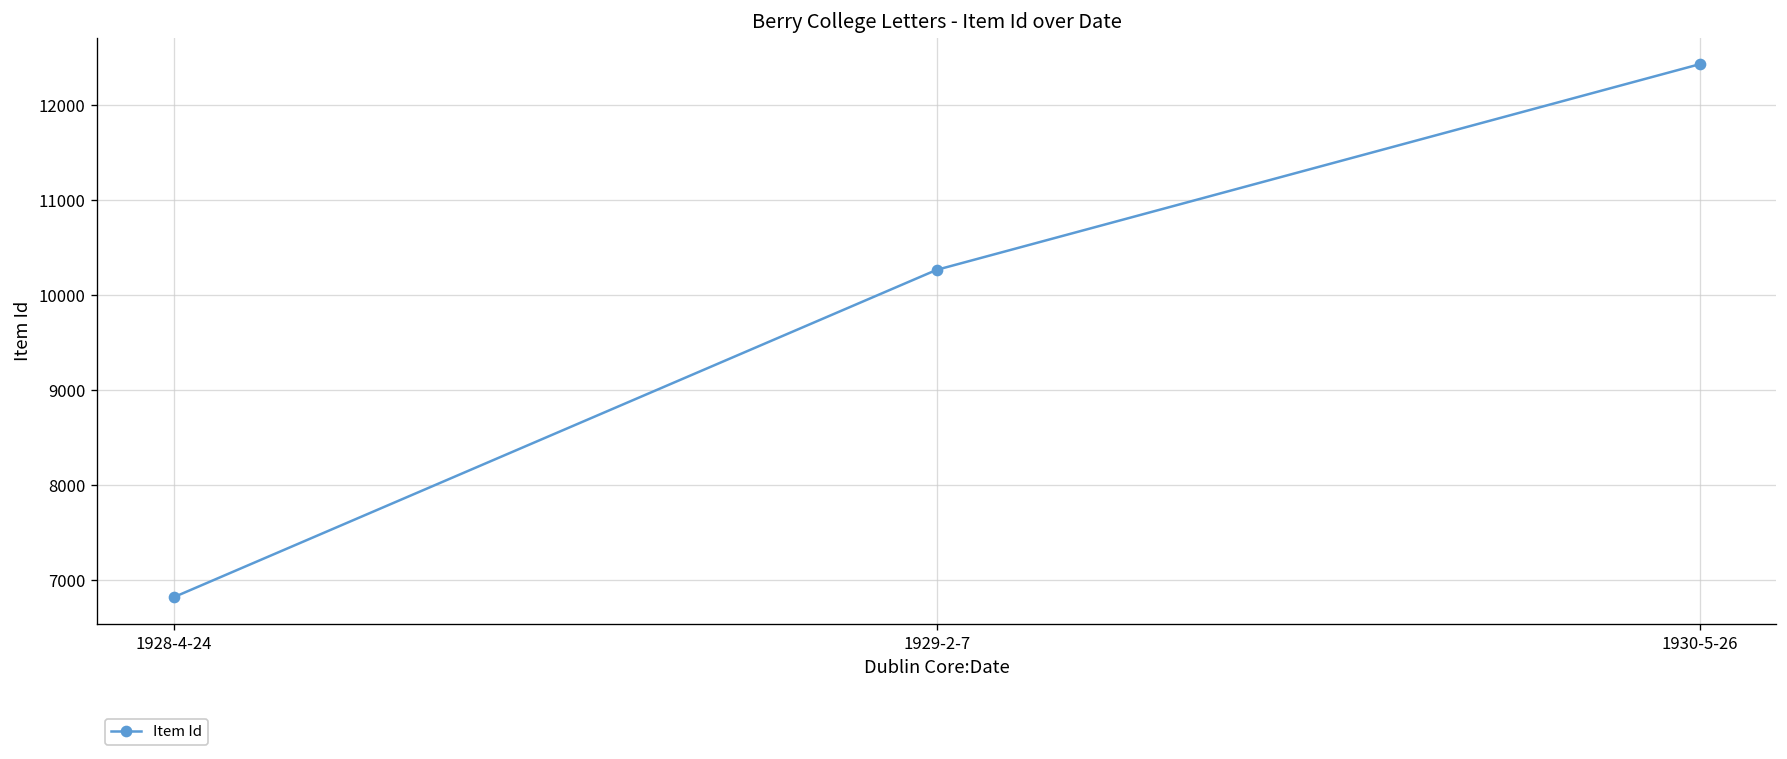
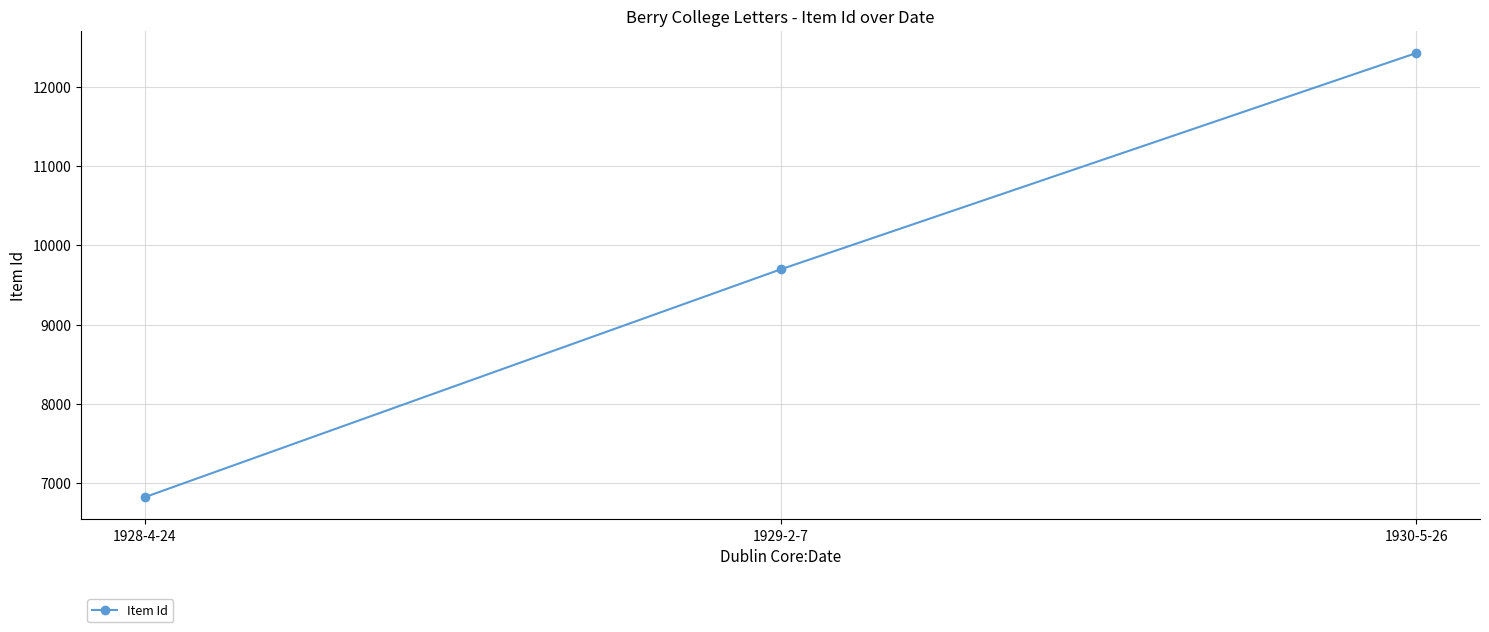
  {
    "1928-4-24": 6800,
-   "1929-2-7": 10300,
+   "1929-2-7": 9700,
    "1930-5-26": 12400
  }
